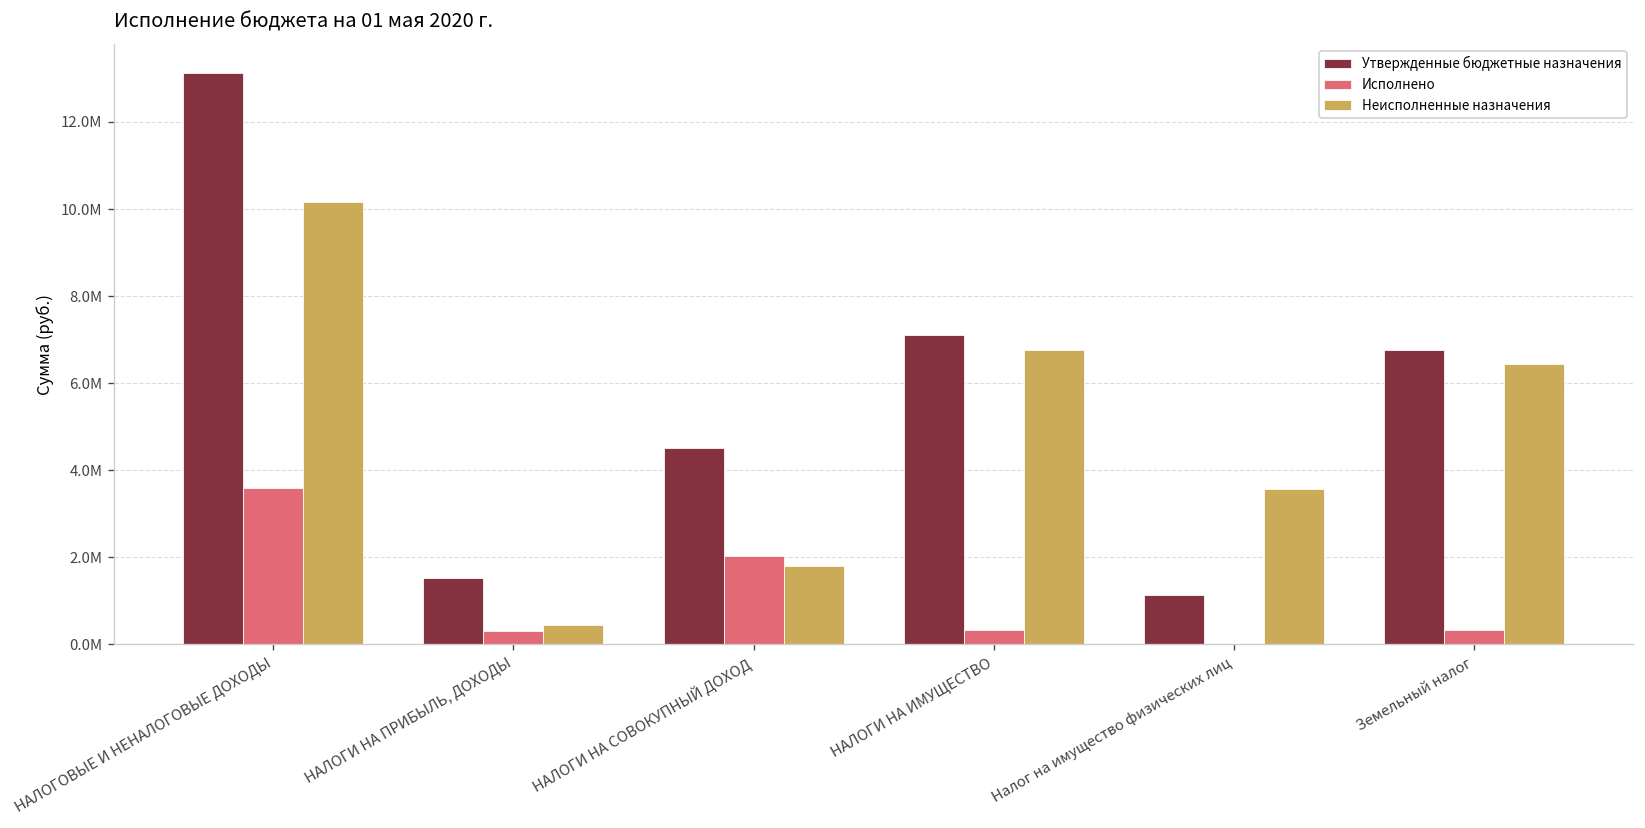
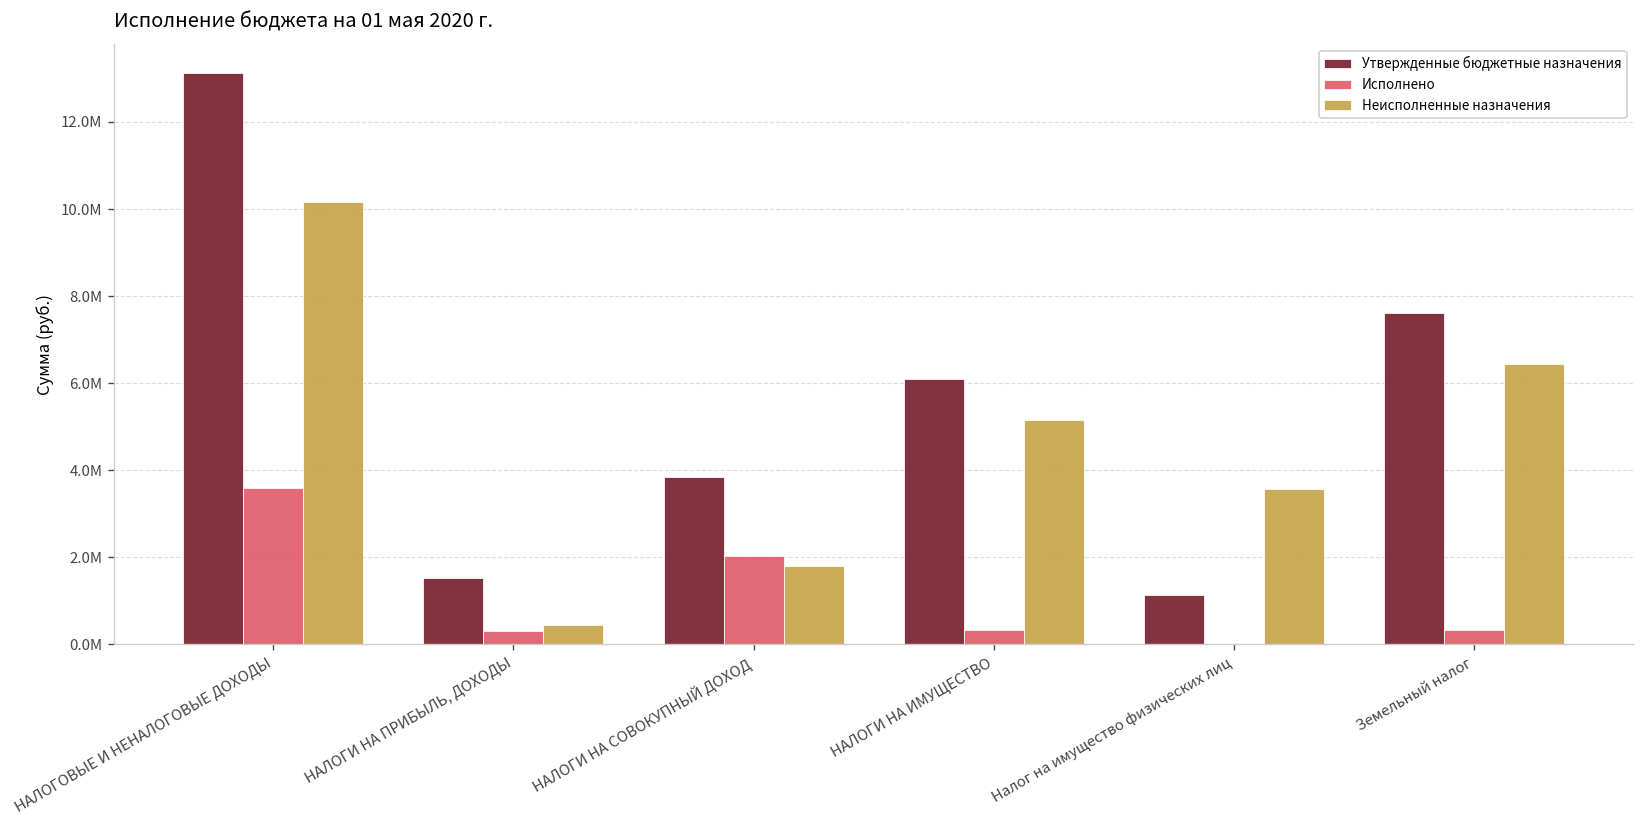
  {
    "Утвержденные бюджетные назначения": {
      "НАЛОГОВЫЕ И НЕНАЛОГОВЫЕ ДОХОДЫ": 13100000,
      "НАЛОГИ НА ПРИБЫЛЬ, ДОХОДЫ": 1500000,
-     "НАЛОГИ НА СОВОКУПНЫЙ ДОХОД": 4500000,
-     "НАЛОГИ НА ИМУЩЕСТВО": 7100000,
+     "НАЛОГИ НА СОВОКУПНЫЙ ДОХОД": 3800000,
+     "НАЛОГИ НА ИМУЩЕСТВО": 6100000,
      "Налог на имущество физических лиц": 1100000,
-     "Земельный налог": 6800000
+     "Земельный налог": 7600000
    },
    "Исполнено": {
      "НАЛОГОВЫЕ И НЕНАЛОГОВЫЕ ДОХОДЫ": 3600000,
      "НАЛОГИ НА ПРИБЫЛЬ, ДОХОДЫ": 300000,
      "НАЛОГИ НА СОВОКУПНЫЙ ДОХОД": 2000000,
      "НАЛОГИ НА ИМУЩЕСТВО": 300000,
      "Земельный налог": 300000
    },
    "Неисполненные назначения": {
      "НАЛОГОВЫЕ И НЕНАЛОГОВЫЕ ДОХОДЫ": 10200000,
      "НАЛОГИ НА ПРИБЫЛЬ, ДОХОДЫ": 400000,
      "НАЛОГИ НА СОВОКУПНЫЙ ДОХОД": 1800000,
-     "НАЛОГИ НА ИМУЩЕСТВО": 6800000,
+     "НАЛОГИ НА ИМУЩЕСТВО": 5200000,
      "Налог на имущество физических лиц": 3600000,
      "Земельный налог": 6400000
    }
  }
